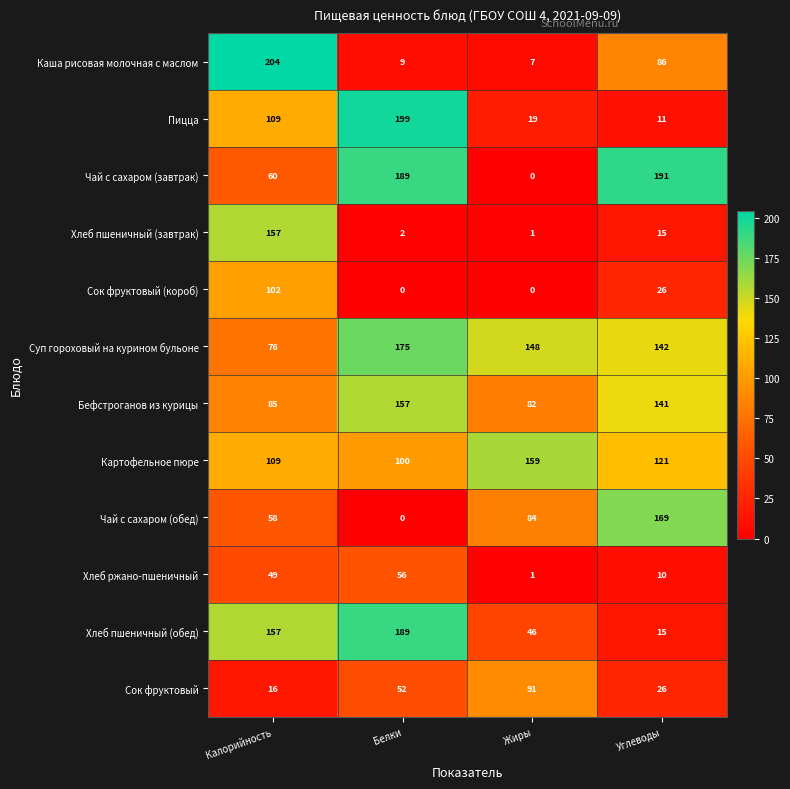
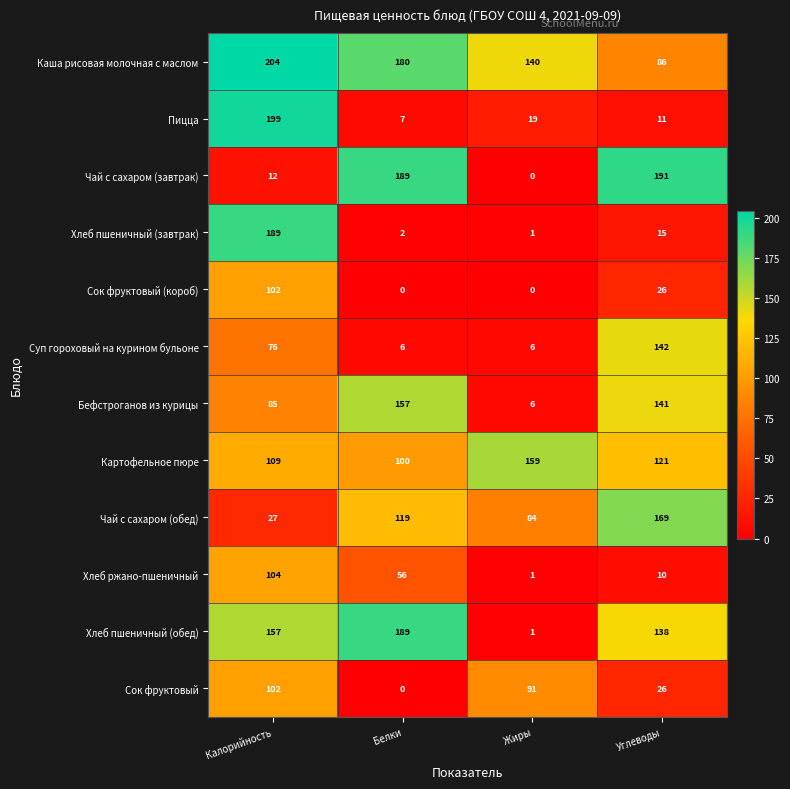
  {
    "Каша рисовая молочная с маслом": {
      "Калорийность": 204,
-     "Белки": 9,
-     "Жиры": 7,
+     "Белки": 180,
+     "Жиры": 140,
      "Углеводы": 86
    },
    "Пицца": {
-     "Калорийность": 109,
-     "Белки": 199,
+     "Калорийность": 199,
+     "Белки": 7,
      "Жиры": 19,
      "Углеводы": 11
    },
    "Чай с сахаром (завтрак)": {
-     "Калорийность": 60,
+     "Калорийность": 12,
      "Белки": 189,
      "Жиры": 0,
      "Углеводы": 191
    },
    "Хлеб пшеничный (завтрак)": {
-     "Калорийность": 157,
+     "Калорийность": 189,
      "Белки": 2,
      "Жиры": 1,
      "Углеводы": 15
    },
    "Сок фруктовый (короб)": {
      "Калорийность": 102,
      "Белки": 0,
      "Жиры": 0,
      "Углеводы": 26
    },
    "Суп гороховый на курином бульоне": {
      "Калорийность": 76,
-     "Белки": 175,
-     "Жиры": 148,
+     "Белки": 6,
+     "Жиры": 6,
      "Углеводы": 142
    },
    "Бефстроганов из курицы": {
      "Калорийность": 85,
      "Белки": 157,
-     "Жиры": 82,
+     "Жиры": 6,
      "Углеводы": 141
    },
    "Картофельное пюре": {
      "Калорийность": 109,
      "Белки": 100,
      "Жиры": 159,
      "Углеводы": 121
    },
    "Чай с сахаром (обед)": {
-     "Калорийность": 58,
-     "Белки": 0,
+     "Калорийность": 27,
+     "Белки": 119,
      "Жиры": 84,
      "Углеводы": 169
    },
    "Хлеб ржано-пшеничный": {
-     "Калорийность": 49,
+     "Калорийность": 104,
      "Белки": 56,
      "Жиры": 1,
      "Углеводы": 10
    },
    "Хлеб пшеничный (обед)": {
      "Калорийность": 157,
      "Белки": 189,
-     "Жиры": 46,
-     "Углеводы": 15
+     "Жиры": 1,
+     "Углеводы": 138
    },
    "Сок фруктовый": {
-     "Калорийность": 16,
-     "Белки": 52,
+     "Калорийность": 102,
+     "Белки": 0,
      "Жиры": 91,
      "Углеводы": 26
    }
  }
